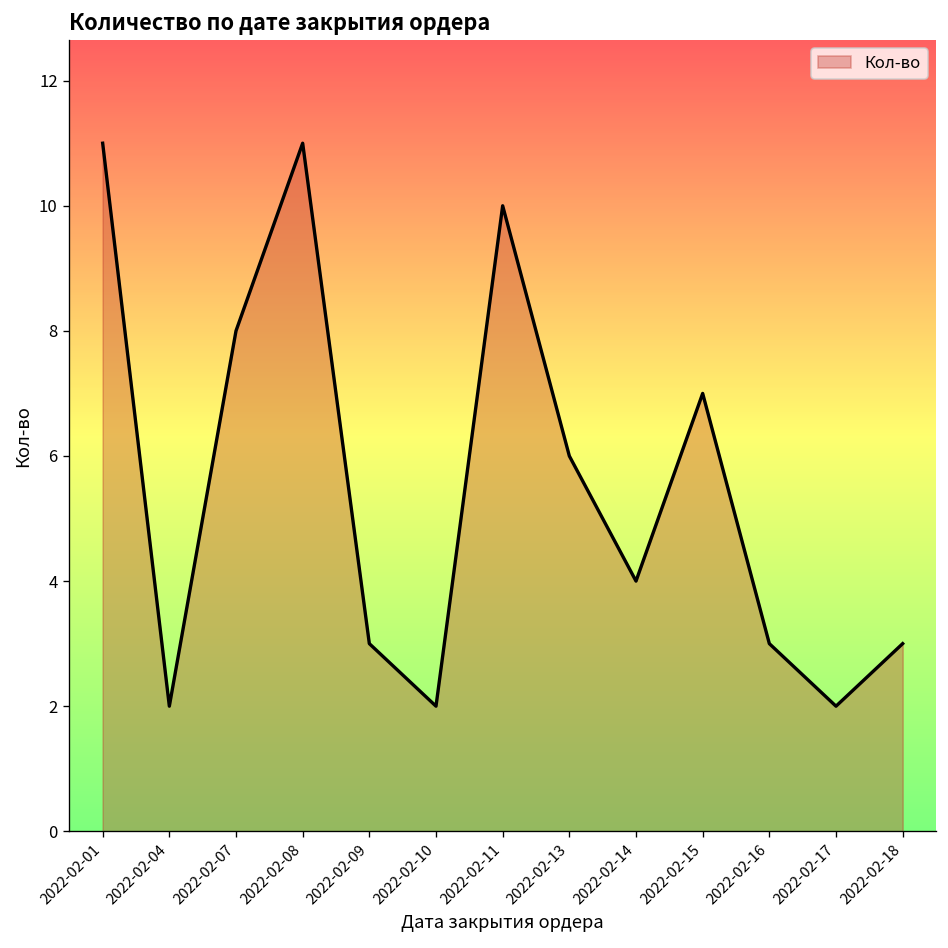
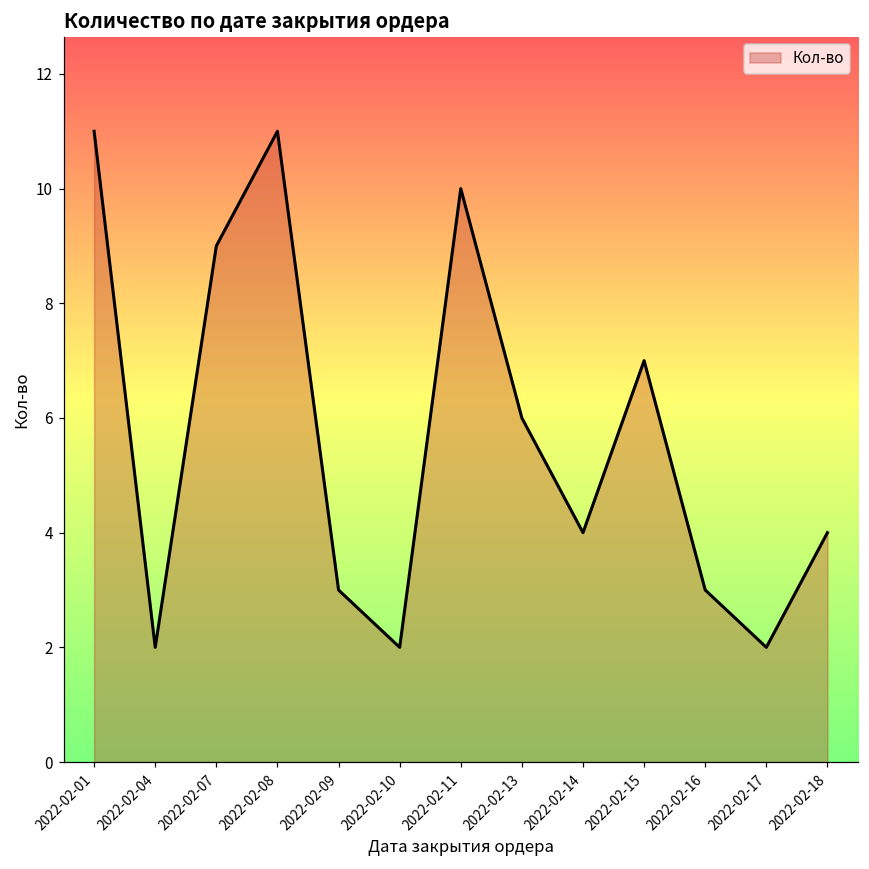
  {
    "2022-02-01": 11,
    "2022-02-04": 2,
-   "2022-02-07": 8,
+   "2022-02-07": 9,
    "2022-02-08": 11,
    "2022-02-09": 3,
    "2022-02-10": 2,
    "2022-02-11": 10,
    "2022-02-13": 6,
    "2022-02-14": 4,
    "2022-02-15": 7,
    "2022-02-16": 3,
    "2022-02-17": 2,
-   "2022-02-18": 3
+   "2022-02-18": 4
  }
